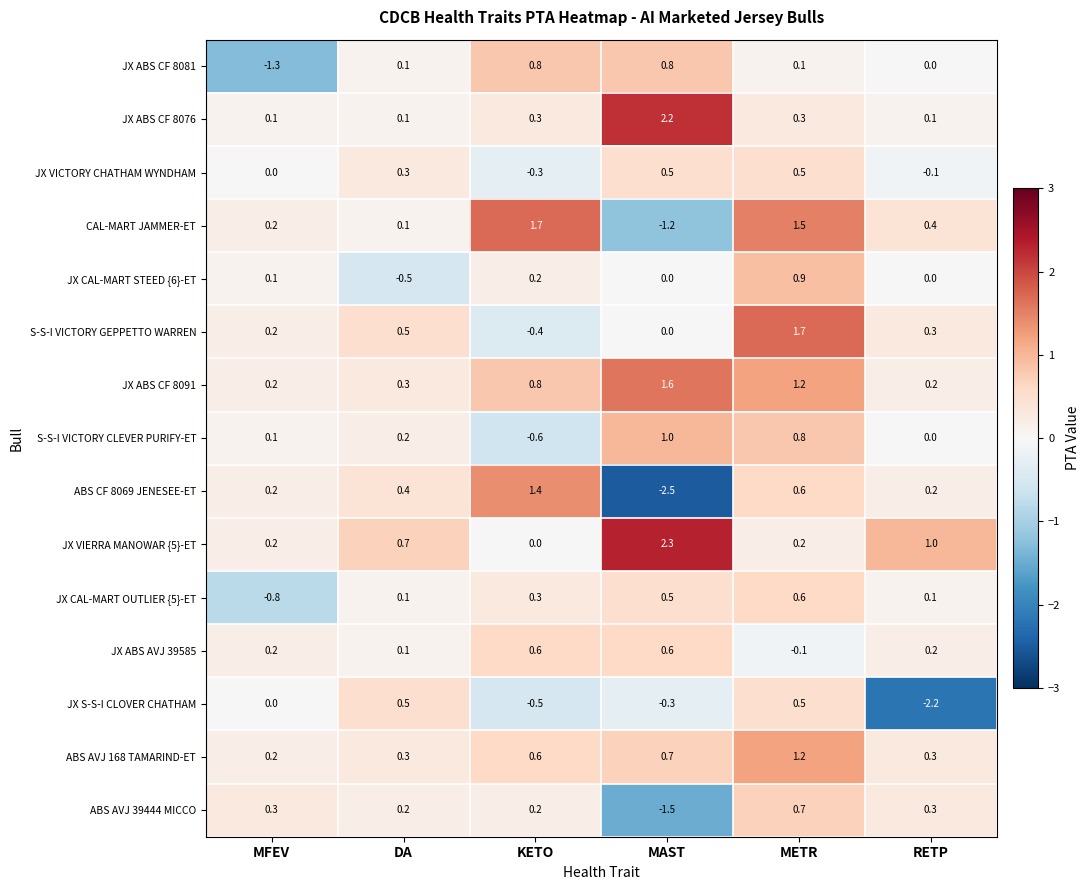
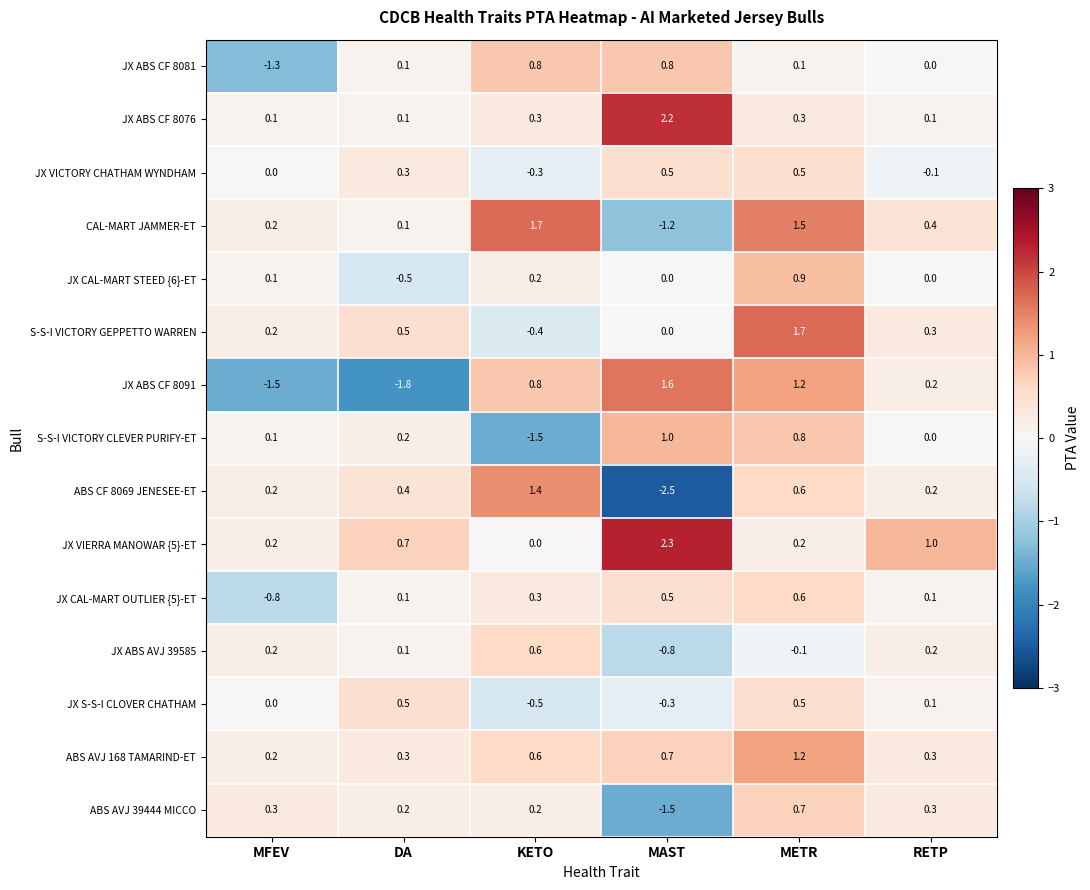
  {
    "JX ABS CF 8081": {
      "MFEV": -1.3,
      "DA": 0.1,
      "KETO": 0.8,
      "MAST": 0.8,
      "METR": 0.1,
      "RETP": 0.0
    },
    "JX ABS CF 8076": {
      "MFEV": 0.1,
      "DA": 0.1,
      "KETO": 0.3,
      "MAST": 2.2,
      "METR": 0.3,
      "RETP": 0.1
    },
    "JX VICTORY CHATHAM WYNDHAM": {
      "MFEV": 0.0,
      "DA": 0.3,
      "KETO": -0.3,
      "MAST": 0.5,
      "METR": 0.5,
      "RETP": -0.1
    },
    "CAL-MART JAMMER-ET": {
      "MFEV": 0.2,
      "DA": 0.1,
      "KETO": 1.7,
      "MAST": -1.2,
      "METR": 1.5,
      "RETP": 0.4
    },
    "JX CAL-MART STEED {6}-ET": {
      "MFEV": 0.1,
      "DA": -0.5,
      "KETO": 0.2,
      "MAST": 0.0,
      "METR": 0.9,
      "RETP": 0.0
    },
    "S-S-I VICTORY GEPPETTO WARREN": {
      "MFEV": 0.2,
      "DA": 0.5,
      "KETO": -0.4,
      "MAST": 0.0,
      "METR": 1.7,
      "RETP": 0.3
    },
    "JX ABS CF 8091": {
-     "MFEV": 0.2,
-     "DA": 0.3,
+     "MFEV": -1.5,
+     "DA": -1.8,
      "KETO": 0.8,
      "MAST": 1.6,
      "METR": 1.2,
      "RETP": 0.2
    },
    "S-S-I VICTORY CLEVER PURIFY-ET": {
      "MFEV": 0.1,
      "DA": 0.2,
-     "KETO": -0.6,
+     "KETO": -1.5,
      "MAST": 1.0,
      "METR": 0.8,
      "RETP": 0.0
    },
    "ABS CF 8069 JENESEE-ET": {
      "MFEV": 0.2,
      "DA": 0.4,
      "KETO": 1.4,
      "MAST": -2.5,
      "METR": 0.6,
      "RETP": 0.2
    },
    "JX VIERRA MANOWAR {5}-ET": {
      "MFEV": 0.2,
      "DA": 0.7,
      "KETO": 0.0,
      "MAST": 2.3,
      "METR": 0.2,
      "RETP": 1.0
    },
    "JX CAL-MART OUTLIER {5}-ET": {
      "MFEV": -0.8,
      "DA": 0.1,
      "KETO": 0.3,
      "MAST": 0.5,
      "METR": 0.6,
      "RETP": 0.1
    },
    "JX ABS AVJ 39585": {
      "MFEV": 0.2,
      "DA": 0.1,
      "KETO": 0.6,
-     "MAST": 0.6,
+     "MAST": -0.8,
      "METR": -0.1,
      "RETP": 0.2
    },
    "JX S-S-I CLOVER CHATHAM": {
      "MFEV": 0.0,
      "DA": 0.5,
      "KETO": -0.5,
      "MAST": -0.3,
      "METR": 0.5,
-     "RETP": -2.2
+     "RETP": 0.1
    },
    "ABS AVJ 168 TAMARIND-ET": {
      "MFEV": 0.2,
      "DA": 0.3,
      "KETO": 0.6,
      "MAST": 0.7,
      "METR": 1.2,
      "RETP": 0.3
    },
    "ABS AVJ 39444 MICCO": {
      "MFEV": 0.3,
      "DA": 0.2,
      "KETO": 0.2,
      "MAST": -1.5,
      "METR": 0.7,
      "RETP": 0.3
    }
  }
